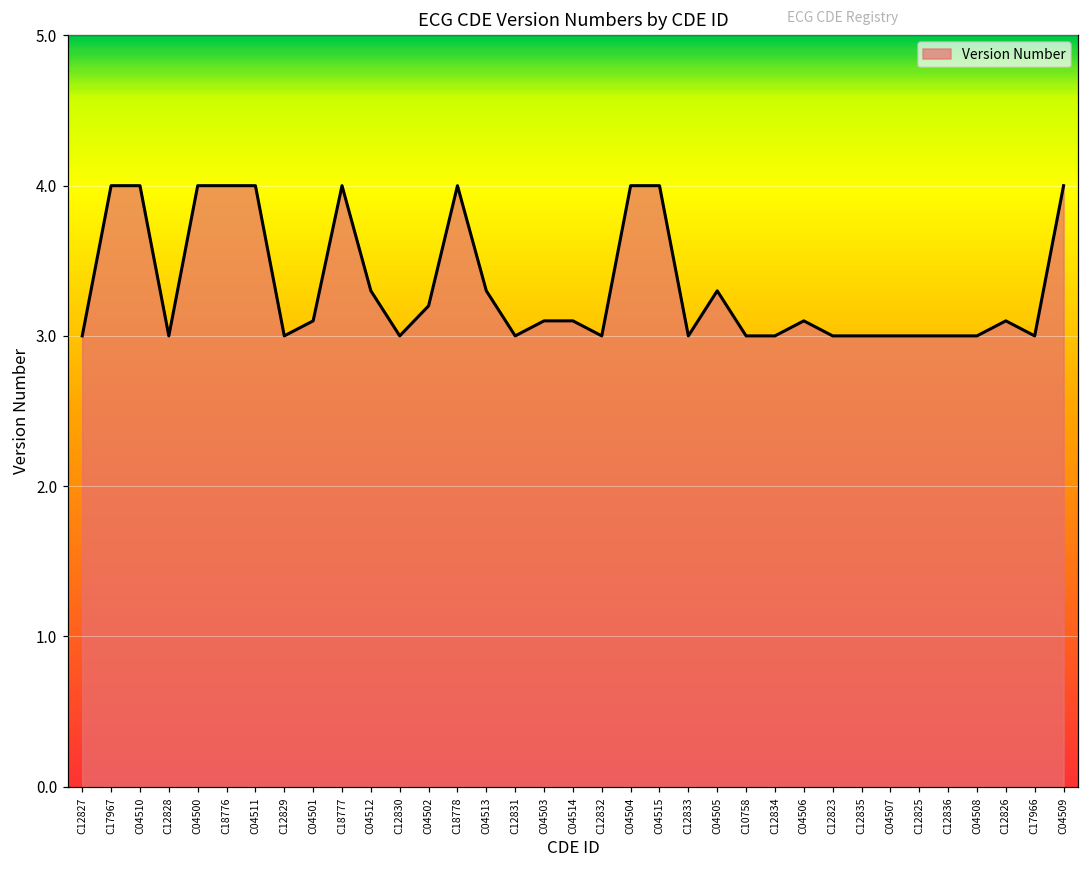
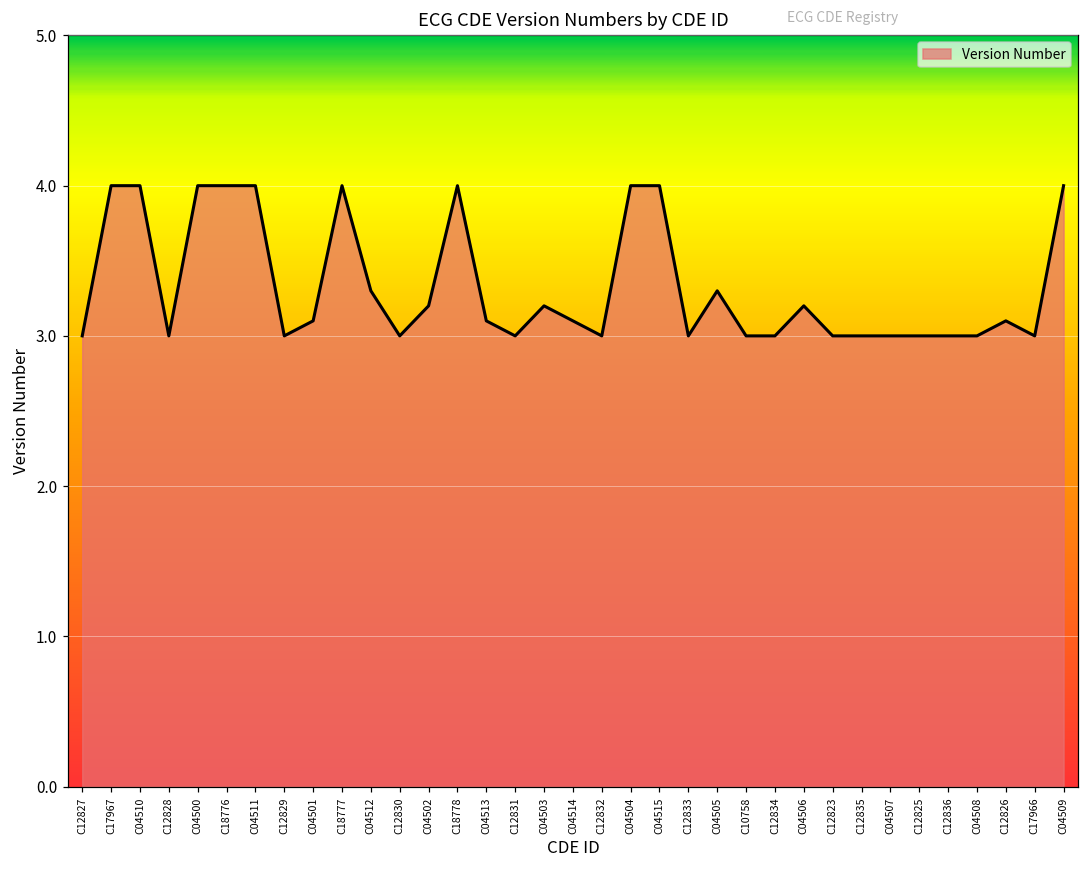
  {
    "C12827": 3.0,
    "C17967": 4.0,
    "C04510": 4.0,
    "C12828": 3.0,
    "C04500": 4.0,
    "C18776": 4.0,
    "C04511": 4.0,
    "C12829": 3.0,
    "C04501": 3.1,
    "C18777": 4.0,
    "C04512": 3.3,
    "C12830": 3.0,
    "C04502": 3.2,
    "C18778": 4.0,
-   "C04513": 3.3,
+   "C04513": 3.1,
    "C12831": 3.0,
-   "C04503": 3.1,
+   "C04503": 3.2,
    "C04514": 3.1,
    "C12832": 3.0,
    "C04504": 4.0,
    "C04515": 4.0,
    "C12833": 3.0,
    "C04505": 3.3,
    "C10758": 3.0,
    "C12834": 3.0,
-   "C04506": 3.1,
+   "C04506": 3.2,
    "C12823": 3.0,
    "C12835": 3.0,
    "C04507": 3.0,
    "C12825": 3.0,
    "C12836": 3.0,
    "C04508": 3.0,
    "C12826": 3.1,
    "C17966": 3.0,
    "C04509": 4.0
  }
